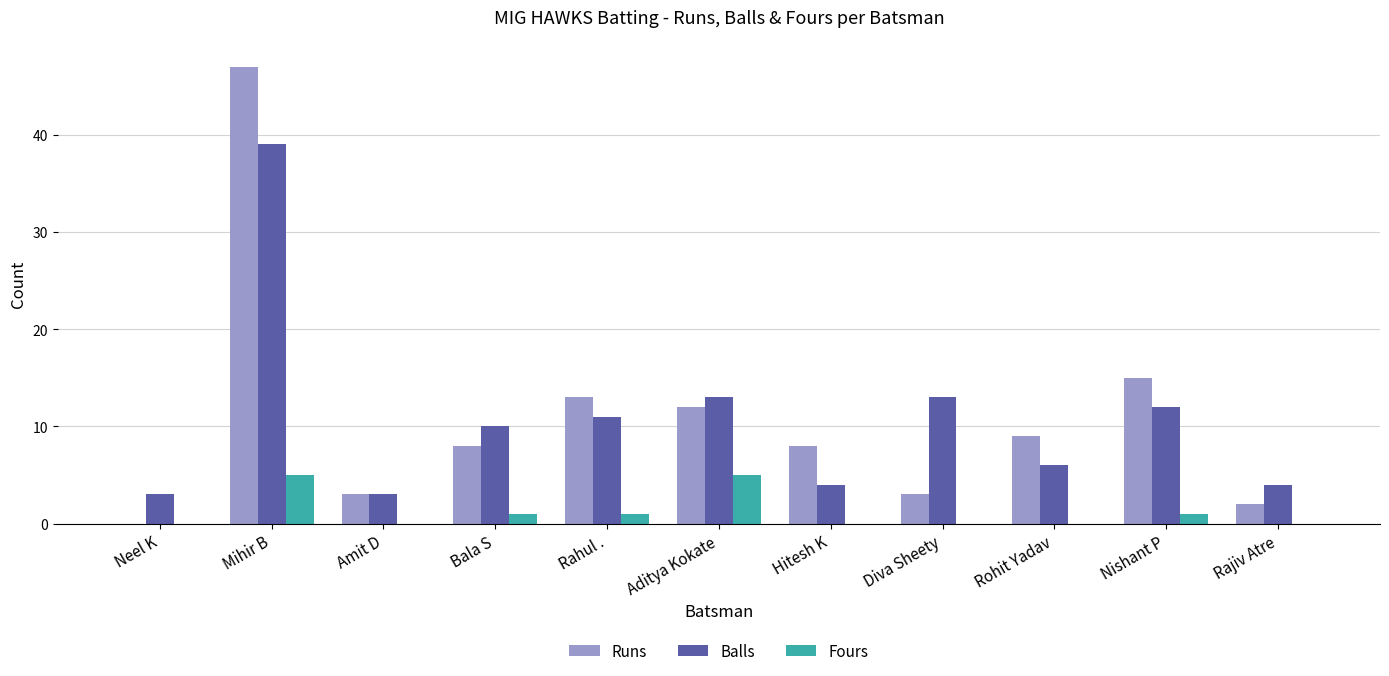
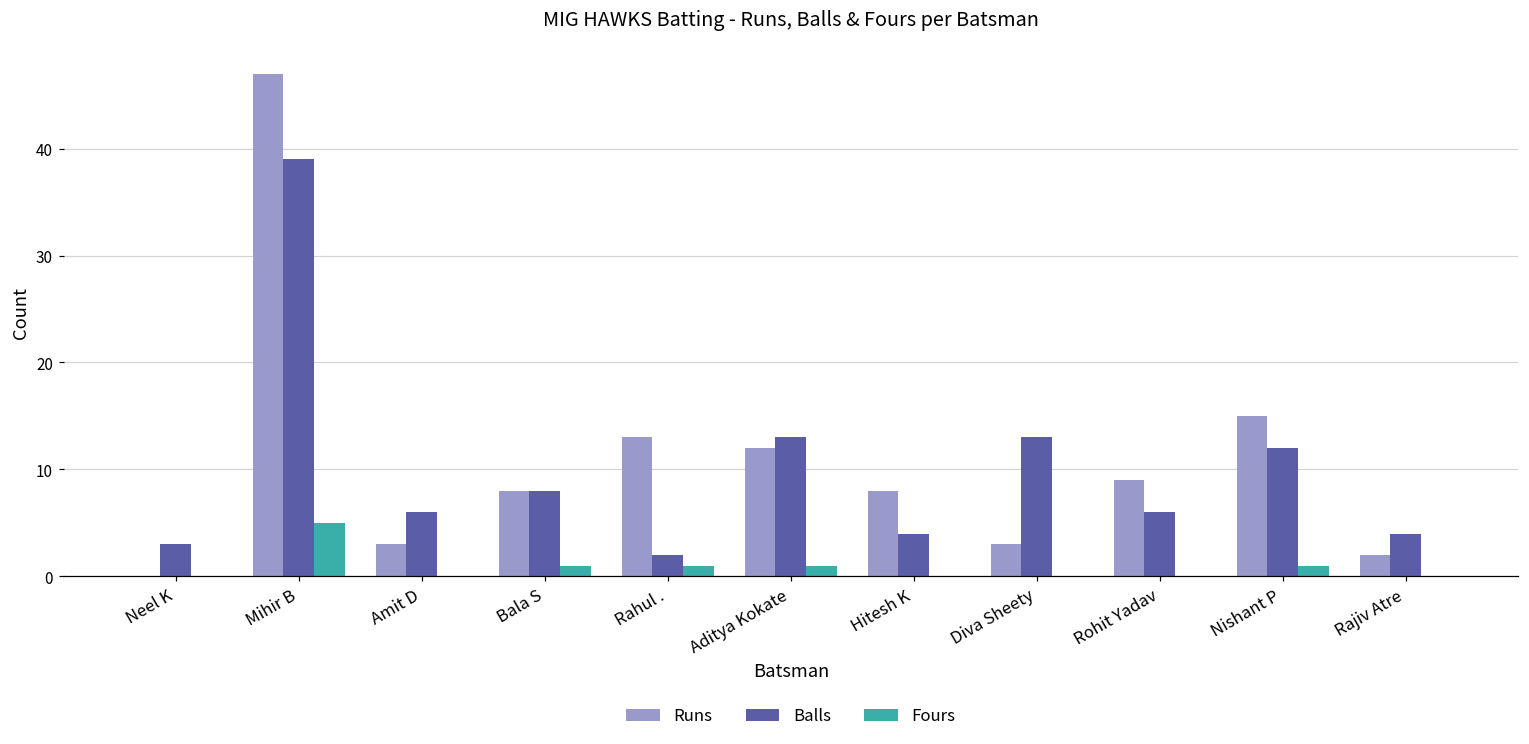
  {
    "Runs": {
      "Neel K": 0,
      "Mihir B": 47,
      "Amit D": 3,
      "Bala S": 8,
      "Rahul .": 13,
      "Aditya Kokate": 12,
      "Hitesh K": 8,
      "Diva Sheety": 3,
      "Rohit Yadav": 9,
      "Nishant P": 15,
      "Rajiv Atre": 2
    },
    "Balls": {
      "Neel K": 3,
      "Mihir B": 39,
-     "Amit D": 3,
-     "Bala S": 10,
-     "Rahul .": 11,
+     "Amit D": 6,
+     "Bala S": 8,
+     "Rahul .": 2,
      "Aditya Kokate": 13,
      "Hitesh K": 4,
      "Diva Sheety": 13,
      "Rohit Yadav": 6,
      "Nishant P": 12,
      "Rajiv Atre": 4
    },
    "Fours": {
      "Neel K": 0,
      "Mihir B": 5,
      "Amit D": 0,
      "Bala S": 1,
      "Rahul .": 1,
-     "Aditya Kokate": 5,
+     "Aditya Kokate": 1,
      "Hitesh K": 0,
      "Diva Sheety": 0,
      "Rohit Yadav": 0,
      "Nishant P": 1,
      "Rajiv Atre": 0
    }
  }
